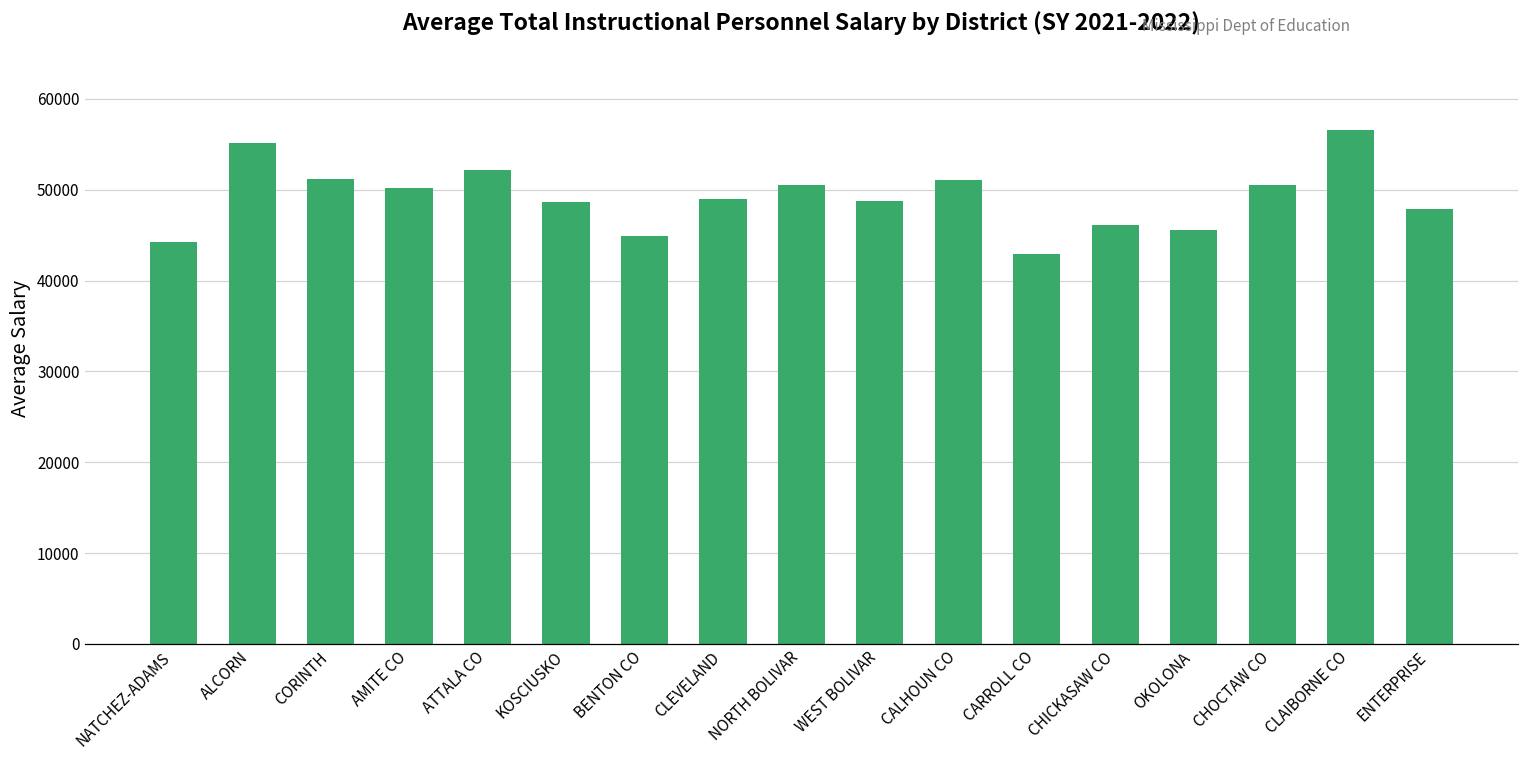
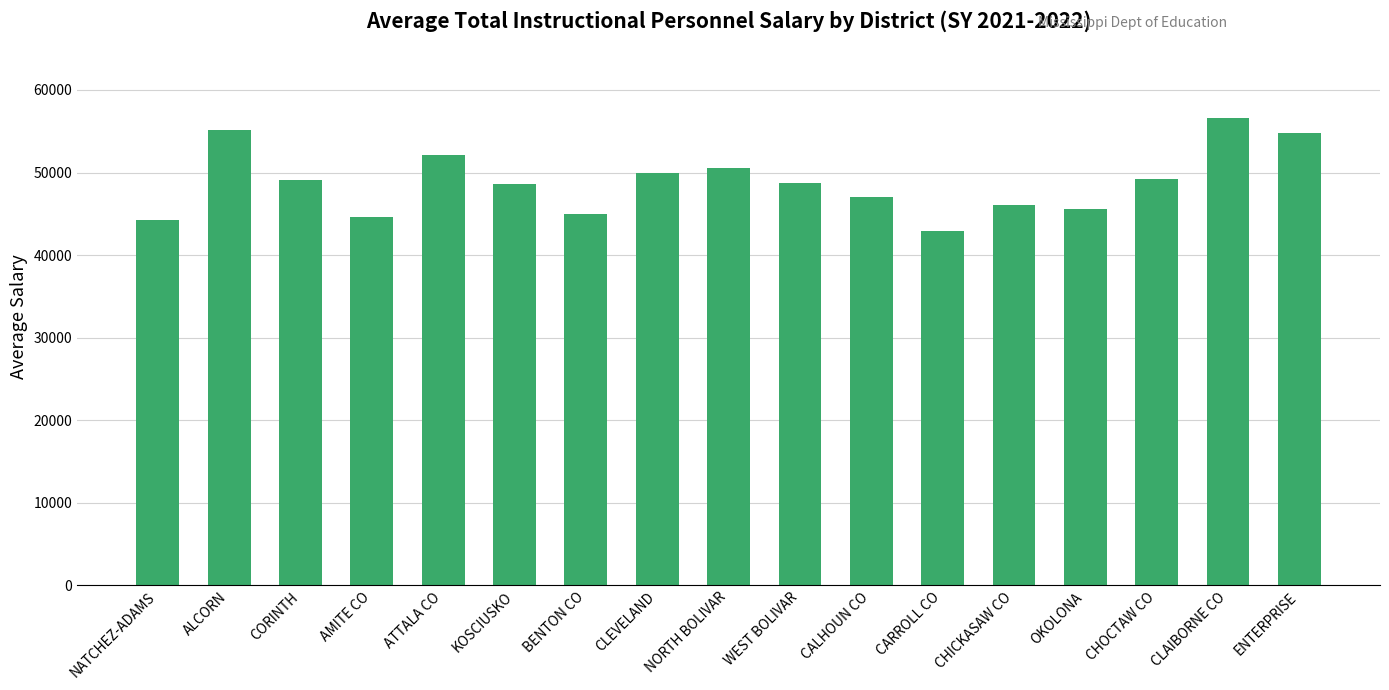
  {
    "NATCHEZ-ADAMS": 44000,
    "ALCORN": 55000,
-   "CORINTH": 51000,
-   "AMITE CO": 50000,
+   "CORINTH": 49000,
+   "AMITE CO": 45000,
    "ATTALA CO": 52000,
    "KOSCIUSKO": 49000,
    "BENTON CO": 45000,
-   "CLEVELAND": 49000,
+   "CLEVELAND": 50000,
    "NORTH BOLIVAR": 51000,
    "WEST BOLIVAR": 49000,
-   "CALHOUN CO": 51000,
+   "CALHOUN CO": 47000,
    "CARROLL CO": 43000,
    "CHICKASAW CO": 46000,
    "OKOLONA": 46000,
-   "CHOCTAW CO": 51000,
+   "CHOCTAW CO": 49000,
    "CLAIBORNE CO": 57000,
-   "ENTERPRISE": 48000
+   "ENTERPRISE": 55000
  }
